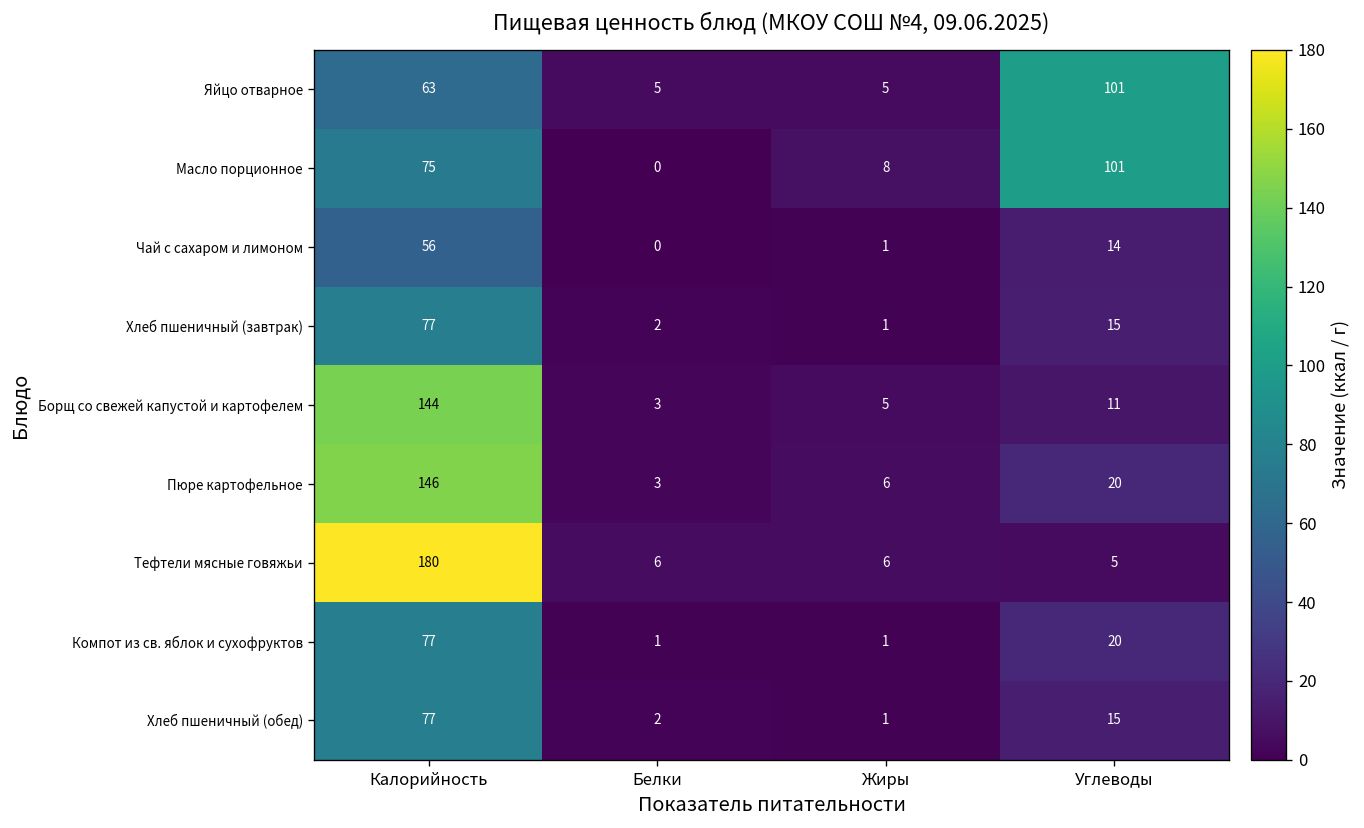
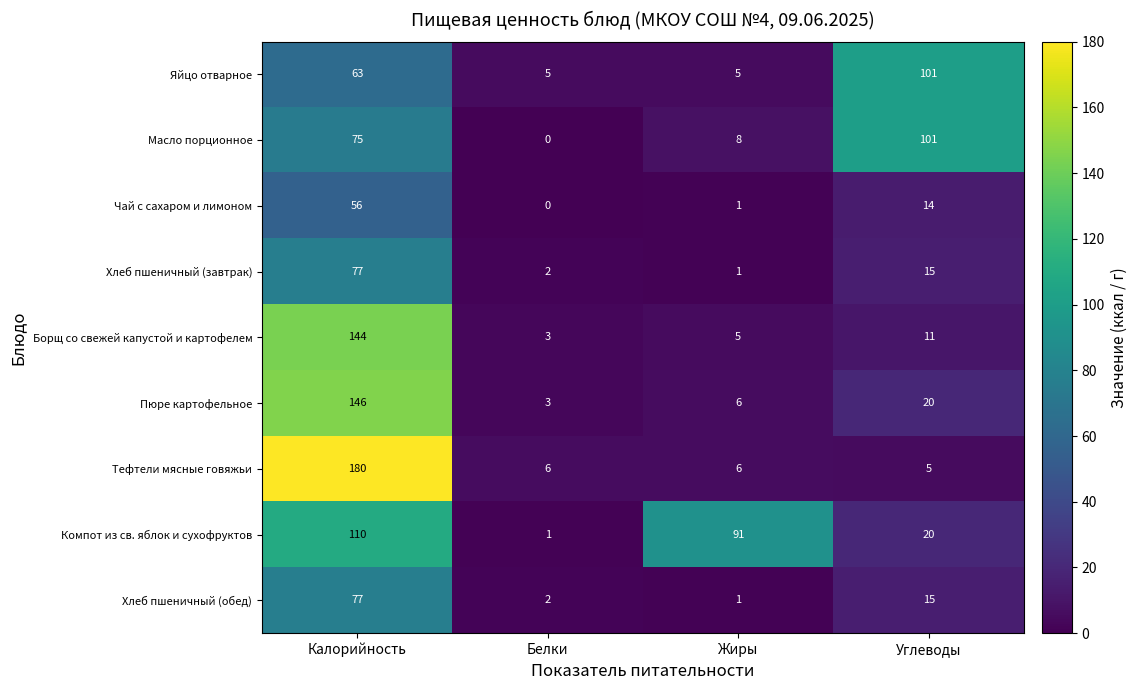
  {
    "Яйцо отварное": {
      "Калорийность": 63,
      "Белки": 5,
      "Жиры": 5,
      "Углеводы": 101
    },
    "Масло порционное": {
      "Калорийность": 75,
      "Белки": 0,
      "Жиры": 8,
      "Углеводы": 101
    },
    "Чай с сахаром и лимоном": {
      "Калорийность": 56,
      "Белки": 0,
      "Жиры": 1,
      "Углеводы": 14
    },
    "Хлеб пшеничный (завтрак)": {
      "Калорийность": 77,
      "Белки": 2,
      "Жиры": 1,
      "Углеводы": 15
    },
    "Борщ со свежей капустой и картофелем": {
      "Калорийность": 144,
      "Белки": 3,
      "Жиры": 5,
      "Углеводы": 11
    },
    "Пюре картофельное": {
      "Калорийность": 146,
      "Белки": 3,
      "Жиры": 6,
      "Углеводы": 20
    },
    "Тефтели мясные говяжьи": {
      "Калорийность": 180,
      "Белки": 6,
      "Жиры": 6,
      "Углеводы": 5
    },
    "Компот из св. яблок и сухофруктов": {
-     "Калорийность": 77,
+     "Калорийность": 110,
      "Белки": 1,
-     "Жиры": 1,
+     "Жиры": 91,
      "Углеводы": 20
    },
    "Хлеб пшеничный (обед)": {
      "Калорийность": 77,
      "Белки": 2,
      "Жиры": 1,
      "Углеводы": 15
    }
  }
